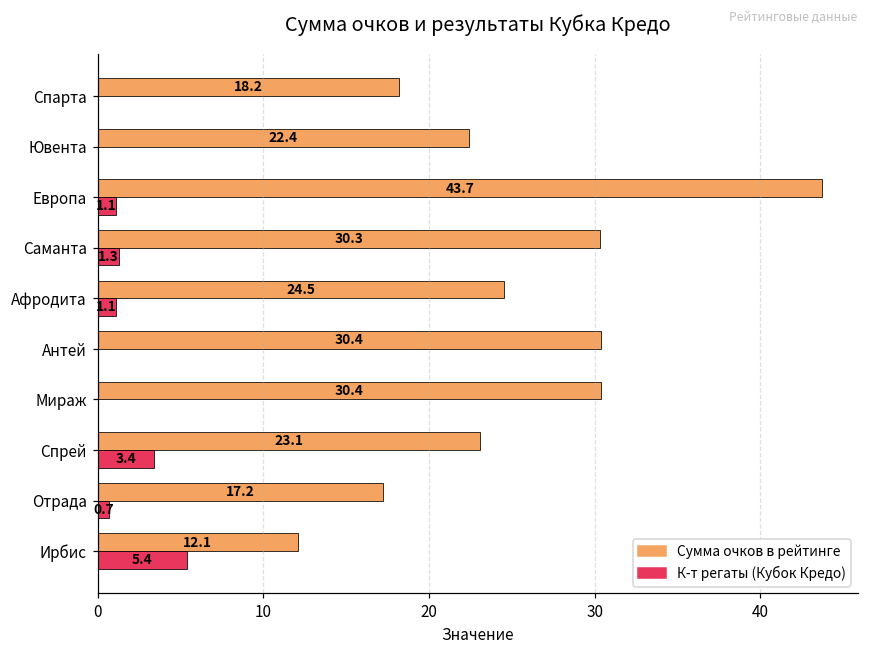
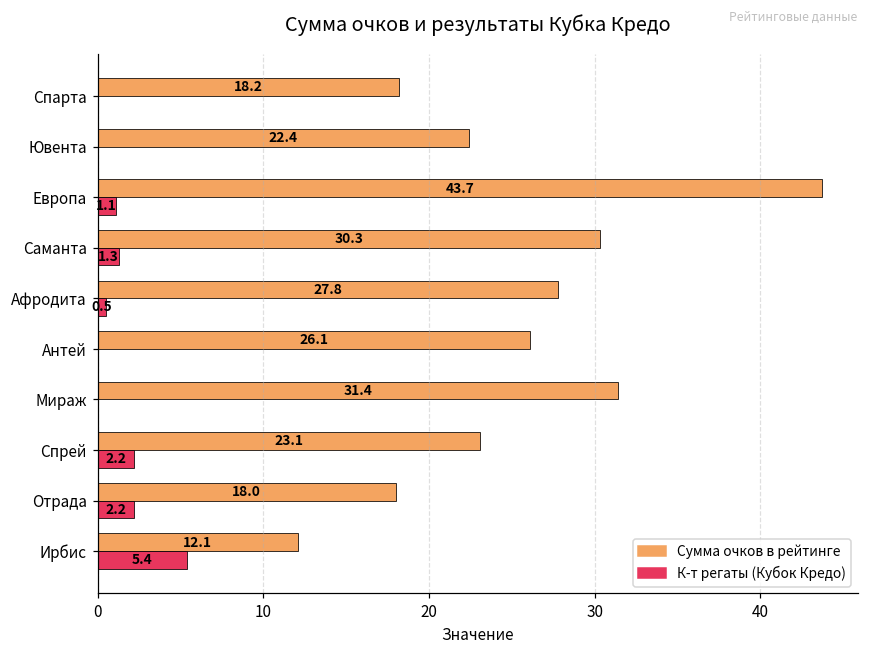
  {
    "Сумма очков в рейтинге": {
      "Спарта": 18.2,
      "Ювента": 22.4,
      "Европа": 43.7,
      "Саманта": 30.3,
-     "Афродита": 24.5,
-     "Антей": 30.4,
-     "Мираж": 30.4,
+     "Афродита": 27.8,
+     "Антей": 26.1,
+     "Мираж": 31.4,
      "Спрей": 23.1,
-     "Отрада": 17.2,
+     "Отрада": 18.0,
      "Ирбис": 12.1
    },
    "К-т регаты (Кубок Кредо)": {
      "Европа": 1.1,
      "Саманта": 1.3,
-     "Афродита": 1.1,
-     "Спрей": 3.4,
-     "Отрада": 0.7,
+     "Афродита": 0.5,
+     "Спрей": 2.2,
+     "Отрада": 2.2,
      "Ирбис": 5.4
    }
  }
